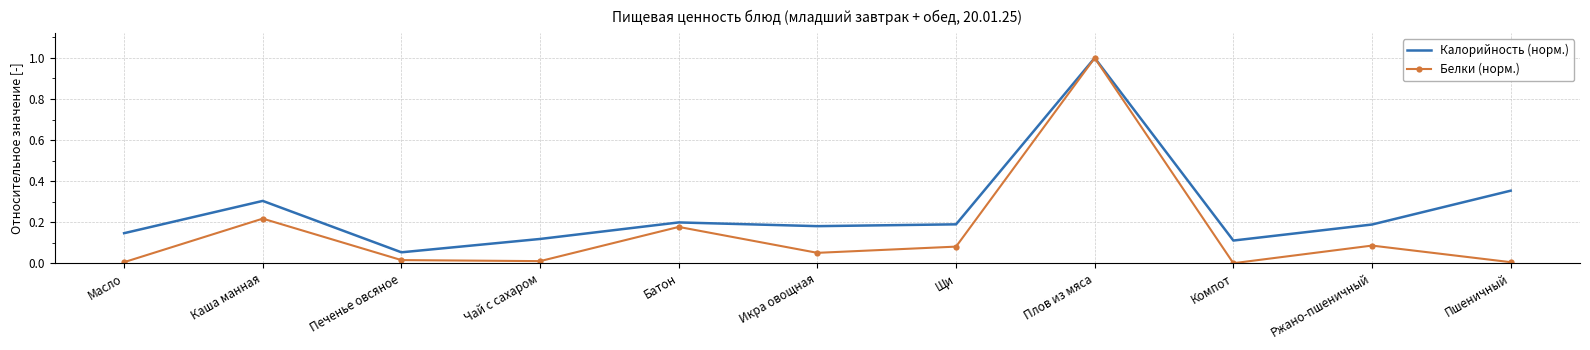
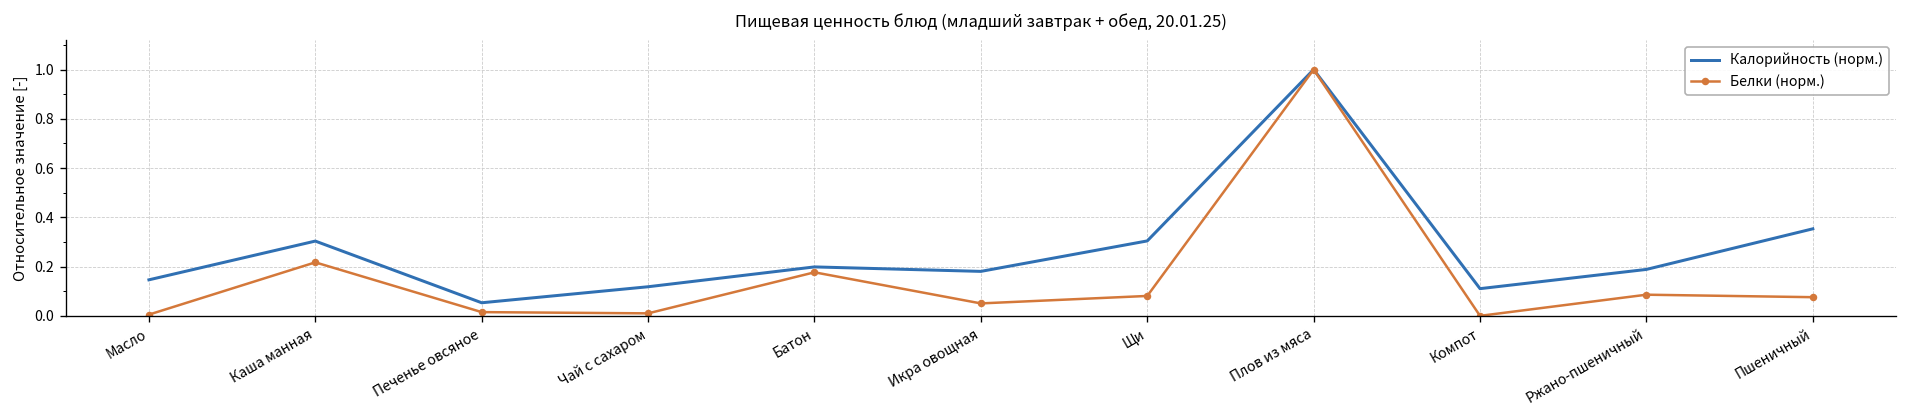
  {
    "Калорийность (норм.)": {
      "Масло": 0.15,
      "Каша манная": 0.30,
      "Печенье овсяное": 0.05,
      "Чай с сахаром": 0.12,
      "Батон": 0.20,
      "Икра овощная": 0.18,
-     "Щи": 0.19,
+     "Щи": 0.30,
      "Компот": 0.11,
      "Ржано-пшеничный": 0.19,
      "Пшеничный": 0.35
    },
    "Белки (норм.)": {
      "Масло": 0.01,
      "Каша манная": 0.22,
      "Печенье овсяное": 0.02,
      "Чай с сахаром": 0.01,
      "Батон": 0.18,
      "Икра овощная": 0.05,
      "Щи": 0.08,
      "Компот": 0.00,
      "Ржано-пшеничный": 0.09,
-     "Пшеничный": 0.01
+     "Пшеничный": 0.08
    }
  }
